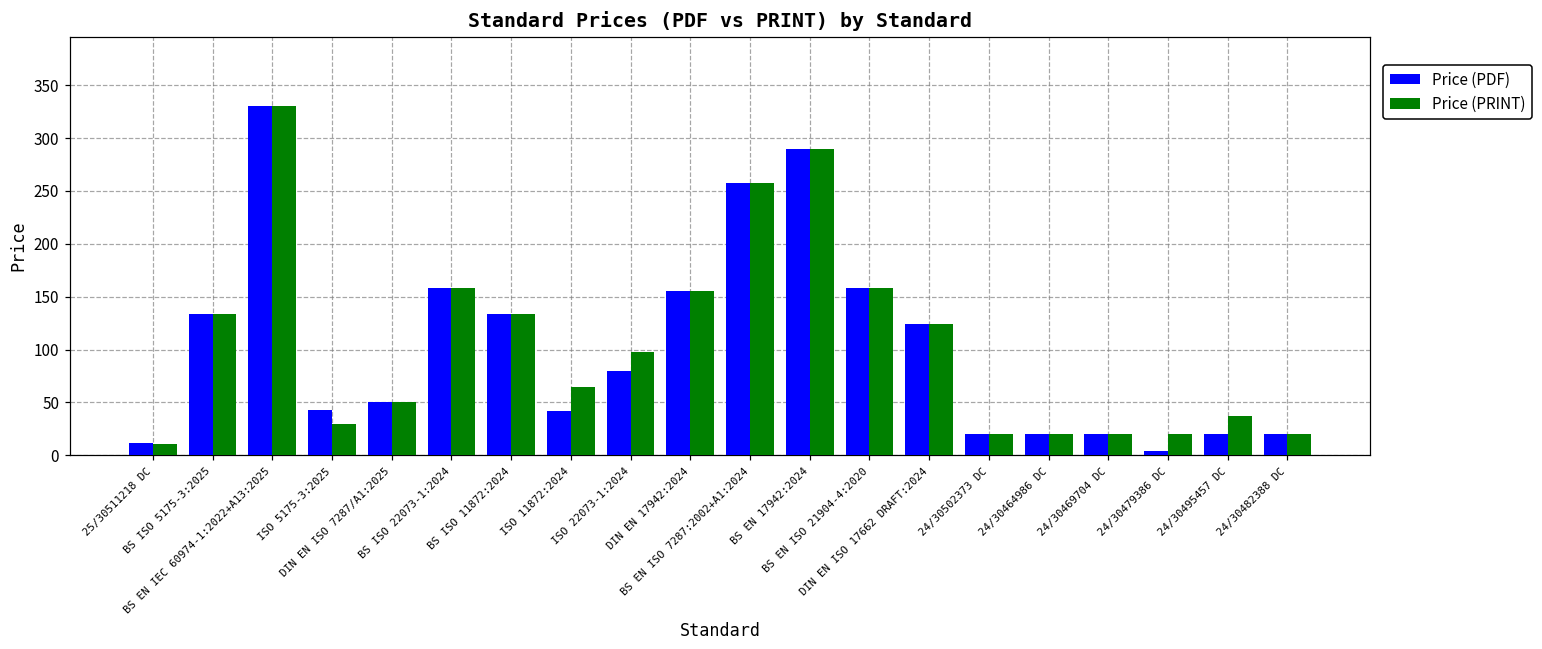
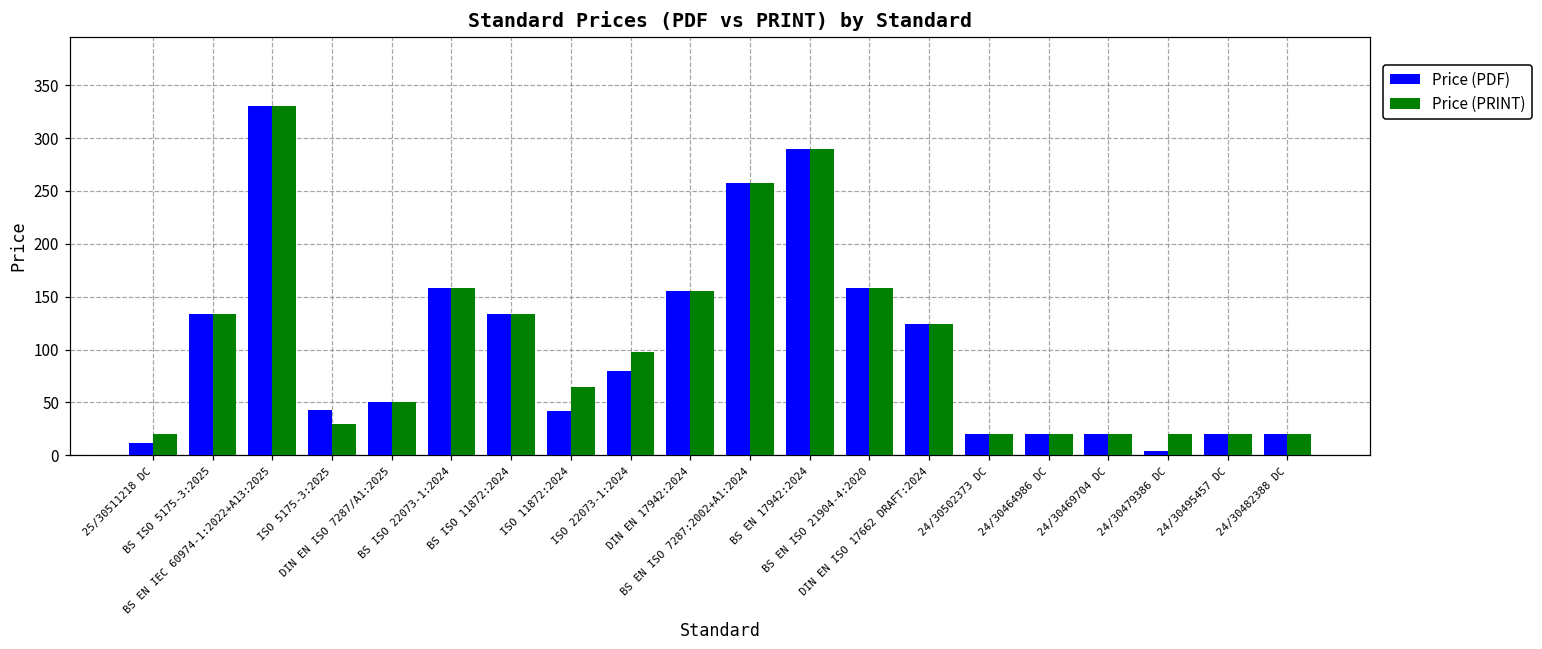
  {
    "Price (PDF)": {
      "25/30511218 DC": 10,
      "BS ISO 5175-3:2025": 130,
      "BS EN IEC 60974-1:2022+A13:2025": 330,
      "ISO 5175-3:2025": 40,
      "DIN EN ISO 7287/A1:2025": 50,
      "BS ISO 22073-1:2024": 160,
      "BS ISO 11872:2024": 130,
      "ISO 11872:2024": 40,
      "ISO 22073-1:2024": 80,
      "DIN EN 17942:2024": 160,
      "BS EN ISO 7287:2002+A1:2024": 260,
      "BS EN 17942:2024": 290,
      "BS EN ISO 21904-4:2020": 160,
      "DIN EN ISO 17662 DRAFT:2024": 120,
      "24/30502373 DC": 20,
      "24/30464986 DC": 20,
      "24/30469704 DC": 20,
      "24/30479386 DC": 0,
      "24/30495457 DC": 20,
      "24/30482388 DC": 20
    },
    "Price (PRINT)": {
-     "25/30511218 DC": 10,
+     "25/30511218 DC": 20,
      "BS ISO 5175-3:2025": 130,
      "BS EN IEC 60974-1:2022+A13:2025": 330,
      "ISO 5175-3:2025": 30,
      "DIN EN ISO 7287/A1:2025": 50,
      "BS ISO 22073-1:2024": 160,
      "BS ISO 11872:2024": 130,
      "ISO 11872:2024": 70,
      "ISO 22073-1:2024": 100,
      "DIN EN 17942:2024": 160,
      "BS EN ISO 7287:2002+A1:2024": 260,
      "BS EN 17942:2024": 290,
      "BS EN ISO 21904-4:2020": 160,
      "DIN EN ISO 17662 DRAFT:2024": 120,
      "24/30502373 DC": 20,
      "24/30464986 DC": 20,
      "24/30469704 DC": 20,
      "24/30479386 DC": 20,
-     "24/30495457 DC": 40,
+     "24/30495457 DC": 20,
      "24/30482388 DC": 20
    }
  }
